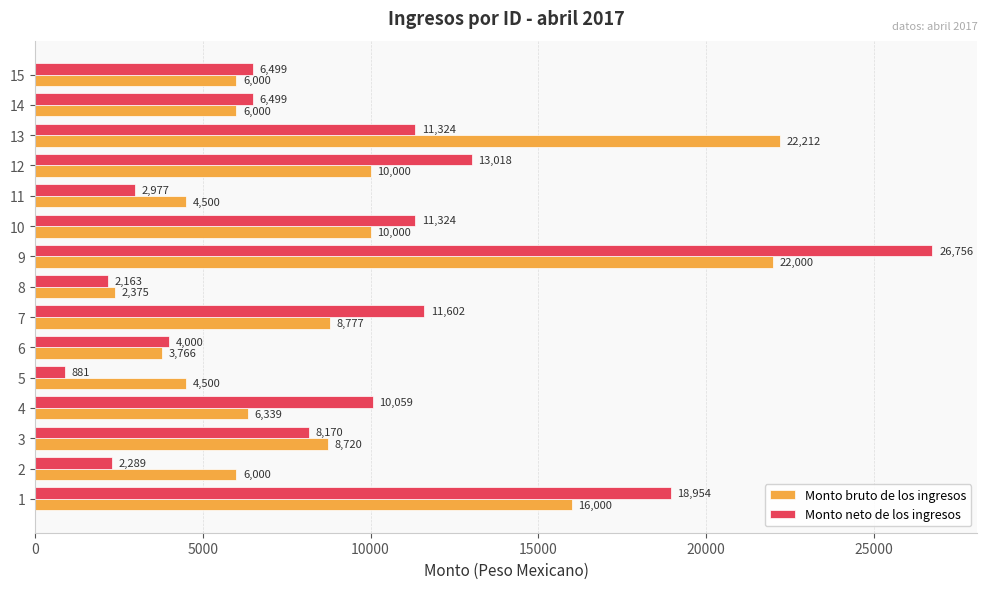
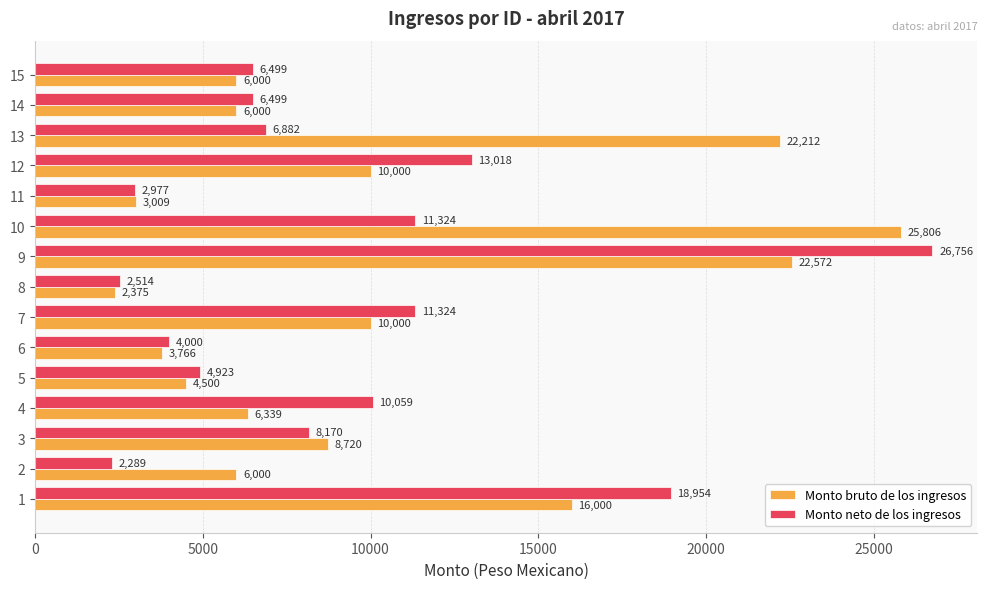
  {
    "Monto bruto de los ingresos": {
      "15": "6,000",
      "14": "6,000",
      "13": "22,212",
      "12": "10,000",
-     "11": "4,500",
-     "10": "10,000",
-     "9": "22,000",
+     "11": "3,009",
+     "10": "25,806",
+     "9": "22,572",
      "8": "2,375",
-     "7": "8,777",
+     "7": "10,000",
      "6": "3,766",
      "5": "4,500",
      "4": "6,339",
      "3": "8,720",
      "2": "6,000",
      "1": "16,000"
    },
    "Monto neto de los ingresos": {
      "15": "6,499",
      "14": "6,499",
-     "13": "11,324",
+     "13": "6,882",
      "12": "13,018",
      "11": "2,977",
      "10": "11,324",
      "9": "26,756",
-     "8": "2,163",
-     "7": "11,602",
+     "8": "2,514",
+     "7": "11,324",
      "6": "4,000",
-     "5": "881",
+     "5": "4,923",
      "4": "10,059",
      "3": "8,170",
      "2": "2,289",
      "1": "18,954"
    }
  }
